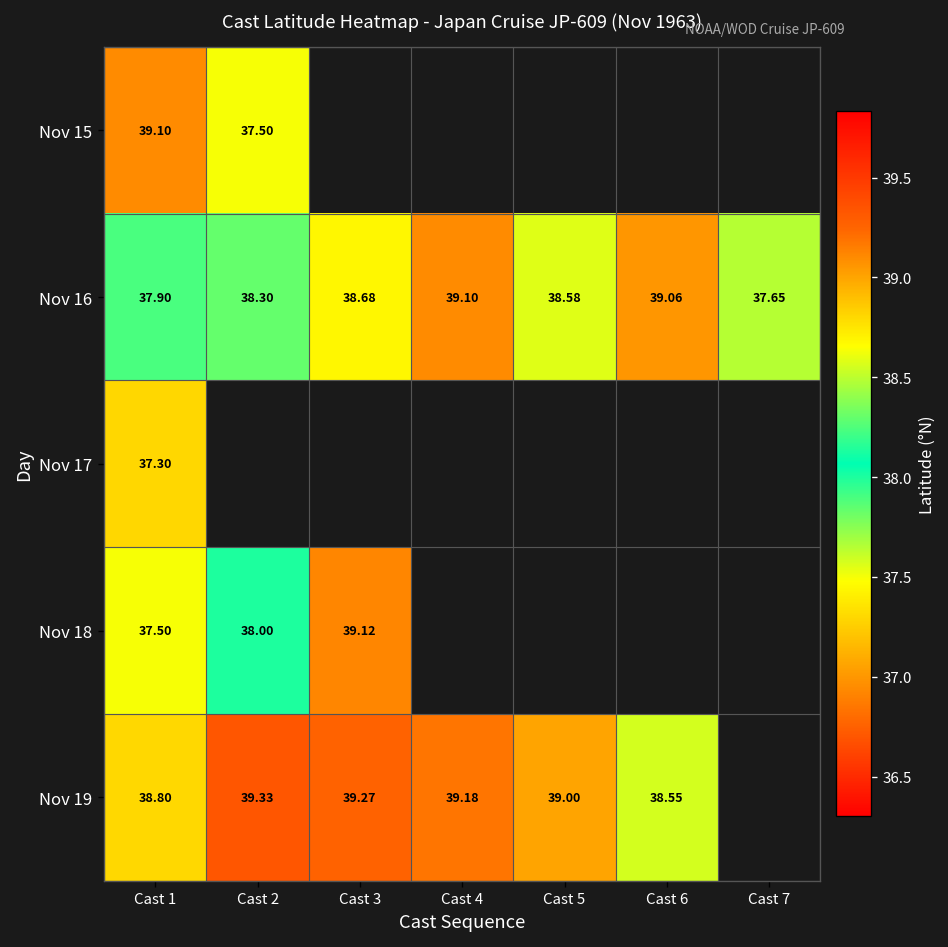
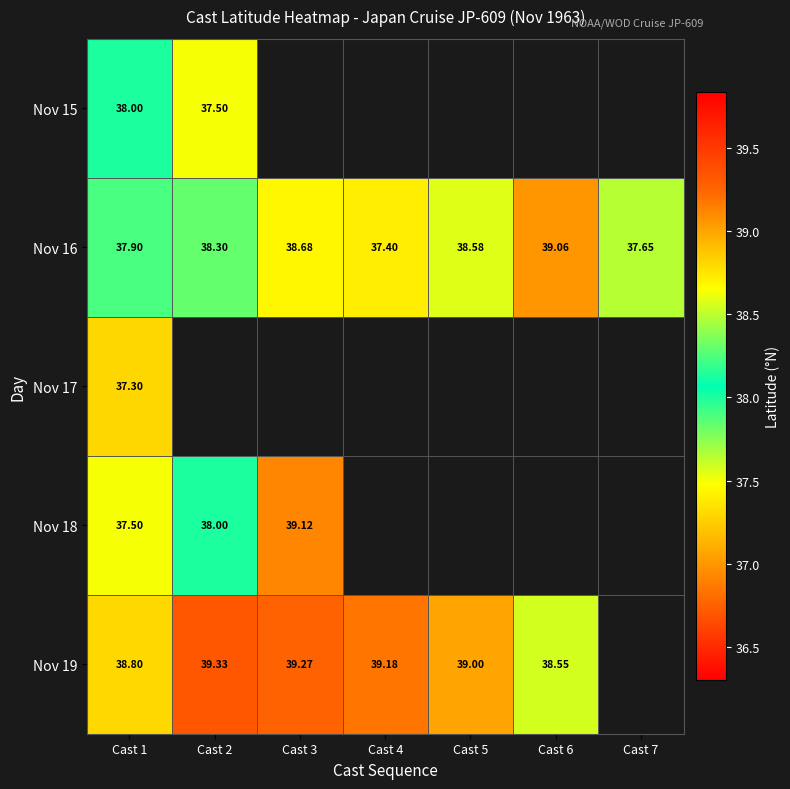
  {
    "Nov 15": {
-     "Cast 1": 39.10,
+     "Cast 1": 38.00,
      "Cast 2": 37.50
    },
    "Nov 16": {
      "Cast 1": 37.90,
      "Cast 2": 38.30,
      "Cast 3": 38.68,
-     "Cast 4": 39.10,
+     "Cast 4": 37.40,
      "Cast 5": 38.58,
      "Cast 6": 39.06,
      "Cast 7": 37.65
    },
    "Nov 17": {
      "Cast 1": 37.30
    },
    "Nov 18": {
      "Cast 1": 37.50,
      "Cast 2": 38.00,
      "Cast 3": 39.12
    },
    "Nov 19": {
      "Cast 1": 38.80,
      "Cast 2": 39.33,
      "Cast 3": 39.27,
      "Cast 4": 39.18,
      "Cast 5": 39.00,
      "Cast 6": 38.55
    }
  }
